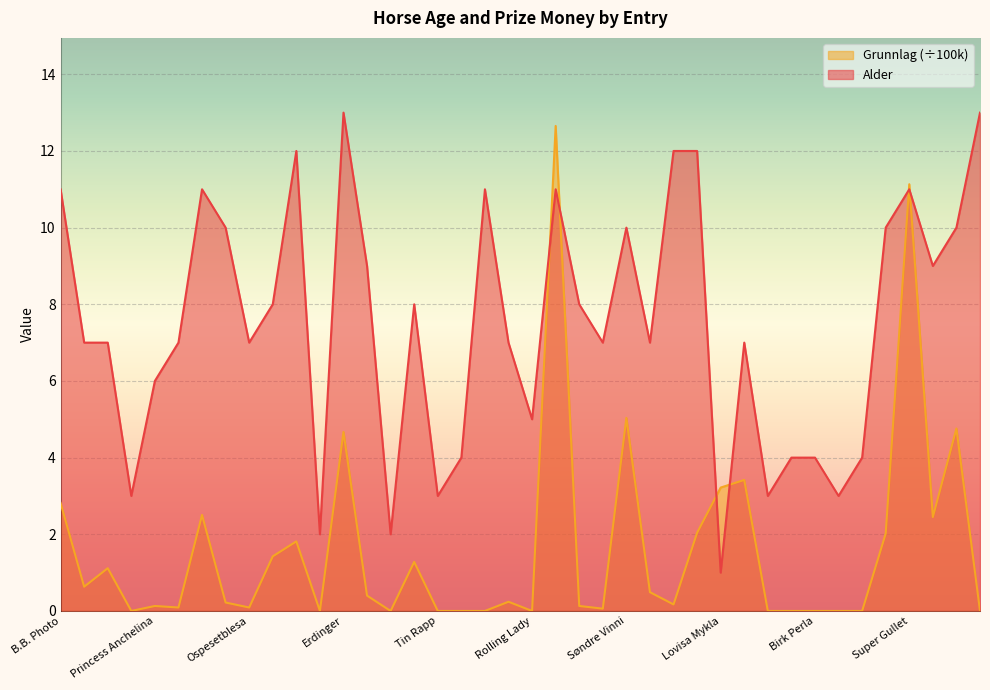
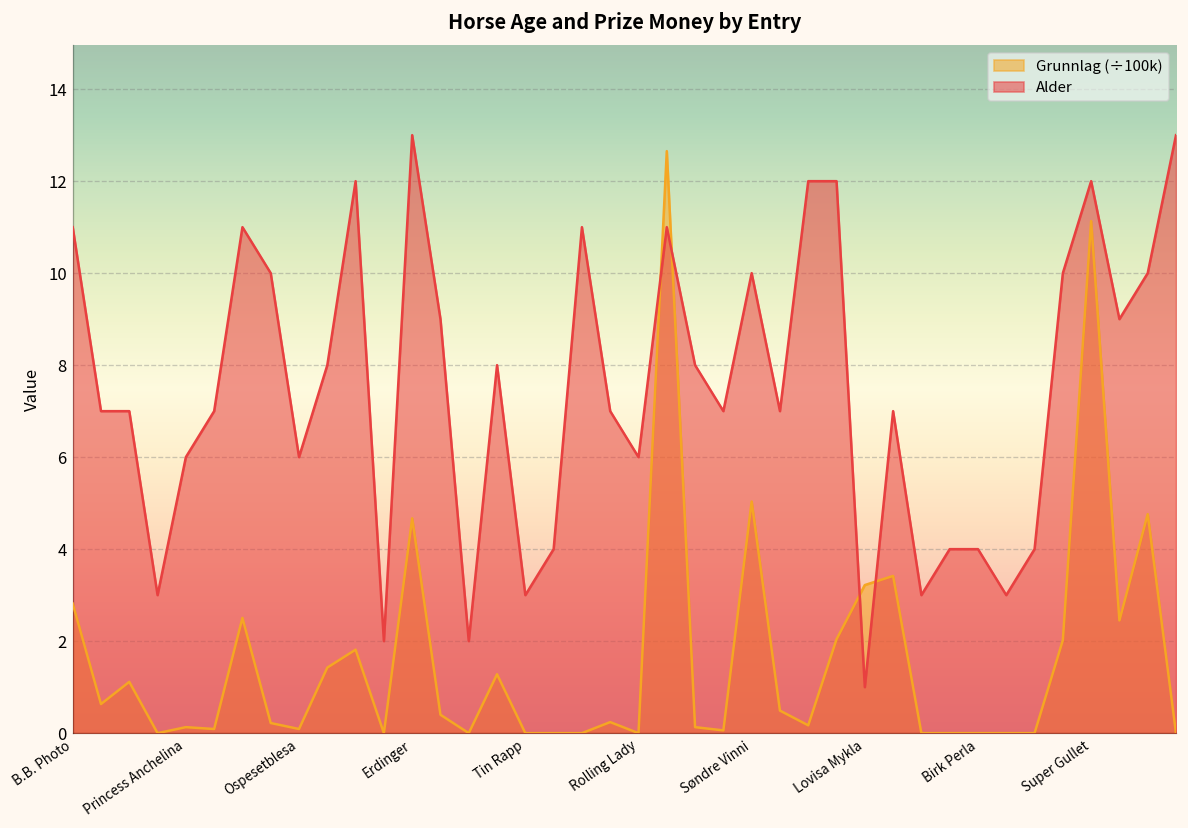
  {
    "Grunnlag (÷100k)": {
      "B.B. Photo": 2.8,
      "Princess Anchelina": 0.1,
      "Ospesetblesa": 0.1,
      "Erdinger": 4.7,
      "Tin Rapp": 0,
      "Rolling Lady": 0,
      "Søndre Vinni": 5,
      "Lovisa Mykla": 3.2,
      "Birk Perla": 0,
      "Super Gullet": 11.1
    },
    "Alder": {
      "B.B. Photo": 11,
      "Princess Anchelina": 6,
-     "Ospesetblesa": 7,
+     "Ospesetblesa": 6,
      "Erdinger": 13,
      "Tin Rapp": 3,
-     "Rolling Lady": 5,
+     "Rolling Lady": 6,
      "Søndre Vinni": 10,
      "Lovisa Mykla": 1,
      "Birk Perla": 4,
-     "Super Gullet": 11
+     "Super Gullet": 12
    }
  }
